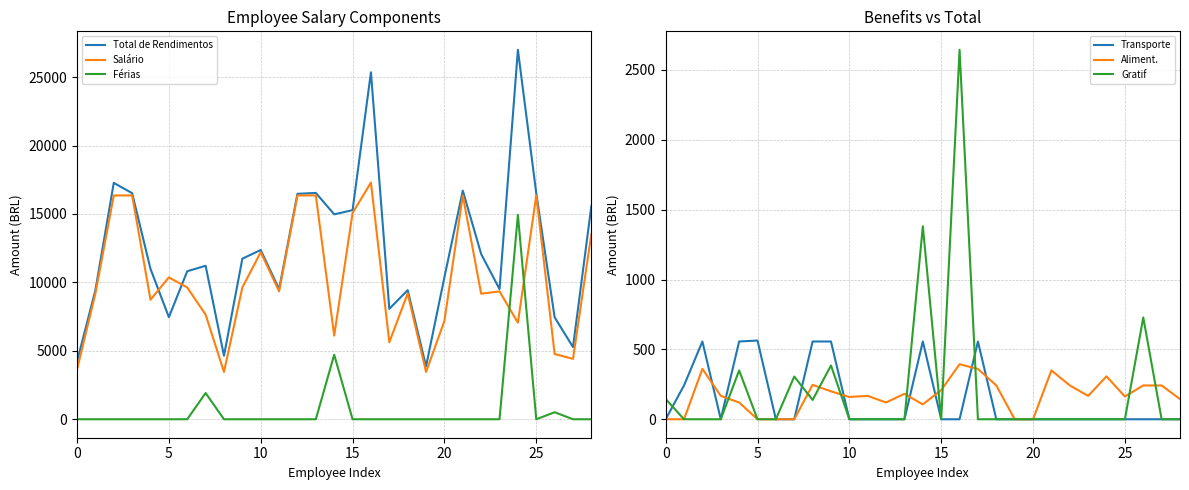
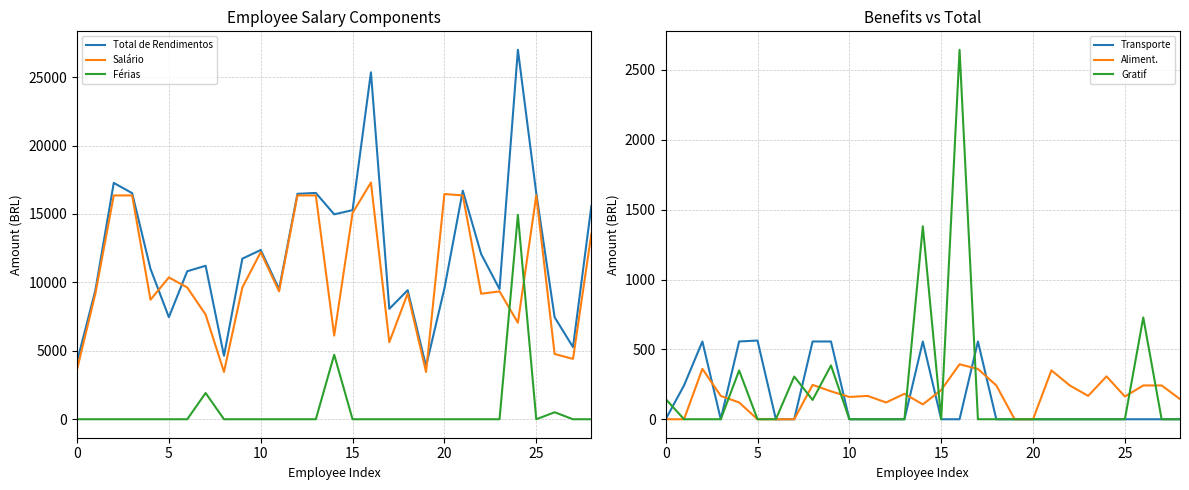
  {
    "Employee Salary Components": {
      "Total de Rendimentos": {
        "0": 4200,
        "5": 7500,
        "15": 15300,
-       "20": 10400
+       "20": 9600
      },
      "Salário": {
        "0": 3600,
        "5": 10400,
        "15": 15100,
-       "20": 7200
+       "20": 16500
      },
      "Férias": {
        "0": 0,
        "5": 0,
        "10": 0,
        "15": 0,
        "20": 0,
        "25": 0
      }
    },
    "Benefits vs Total": {
      "Transporte": {
        "5": 560
      },
      "Aliment.": {
        "10": 160,
        "15": 210,
        "25": 160
      },
      "Gratif": {
        "0": 150
      }
    }
  }
